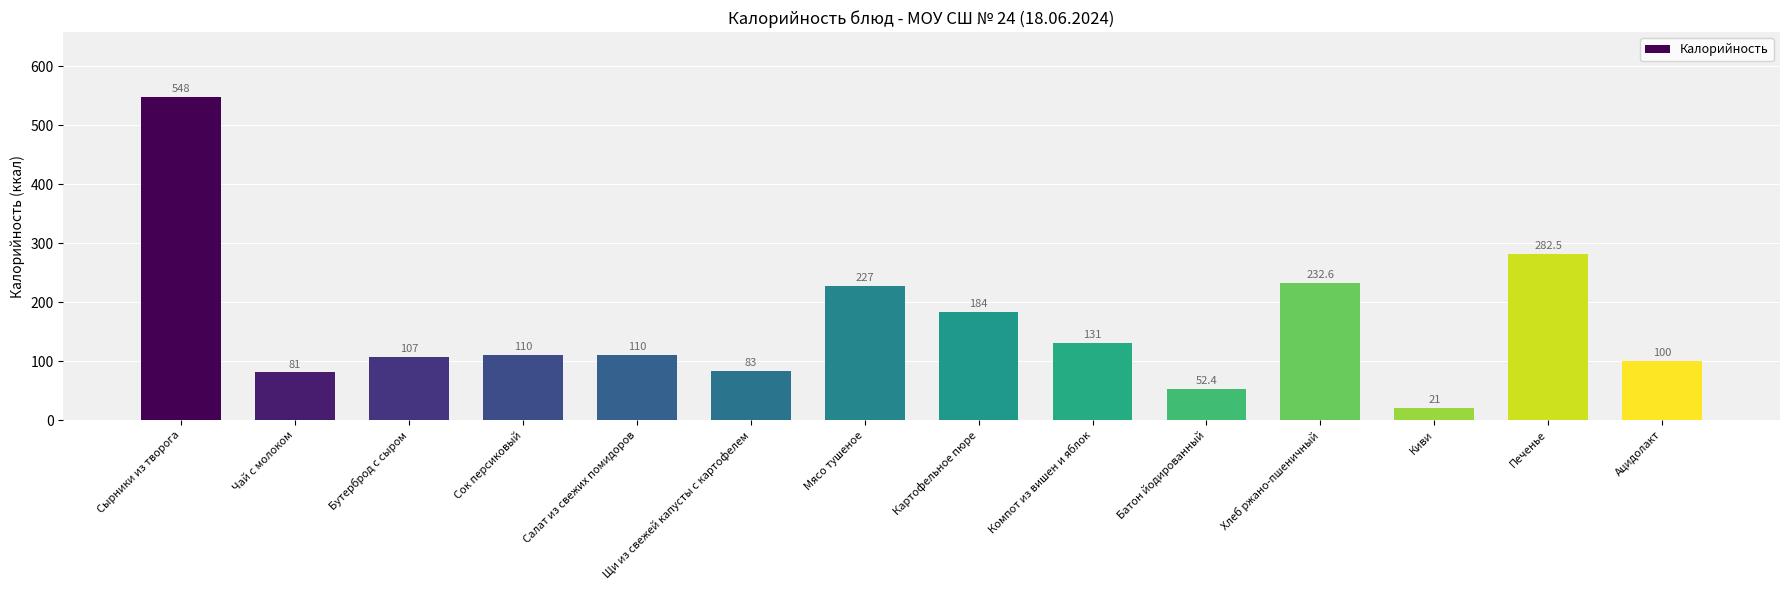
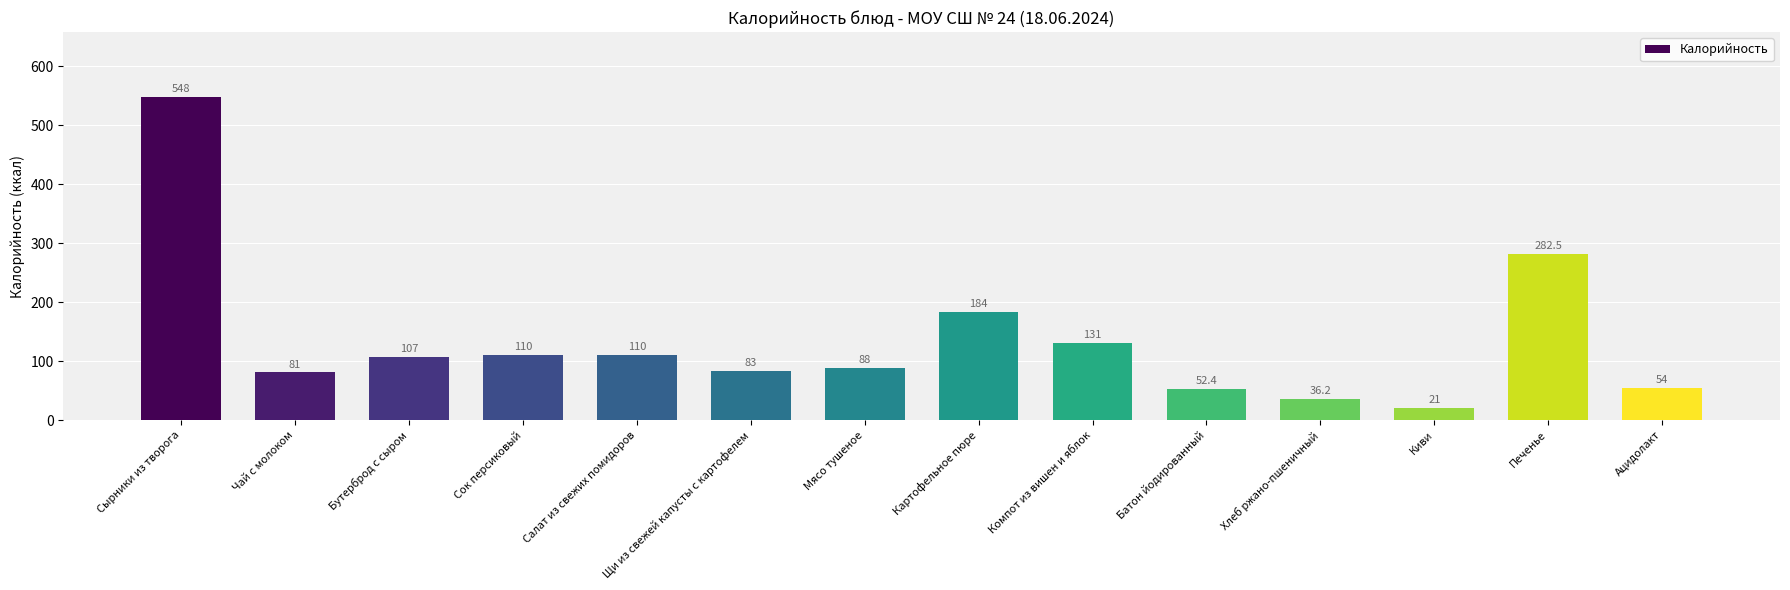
  {
    "Сырники из творога": 548,
    "Чай с молоком": 81,
    "Бутерброд с сыром": 107,
    "Сок персиковый": 110,
    "Салат из свежих помидоров": 110,
    "Щи из свежей капусты с картофелем": 83,
-   "Мясо тушеное": 227,
+   "Мясо тушеное": 88,
    "Картофельное пюре": 184,
    "Компот из вишен и яблок": 131,
    "Батон йодированный": 52.4,
-   "Хлеб ржано-пшеничный": 232.6,
+   "Хлеб ржано-пшеничный": 36.2,
    "Киви": 21,
    "Печенье": 282.5,
-   "Ацидолакт": 100
+   "Ацидолакт": 54
  }
